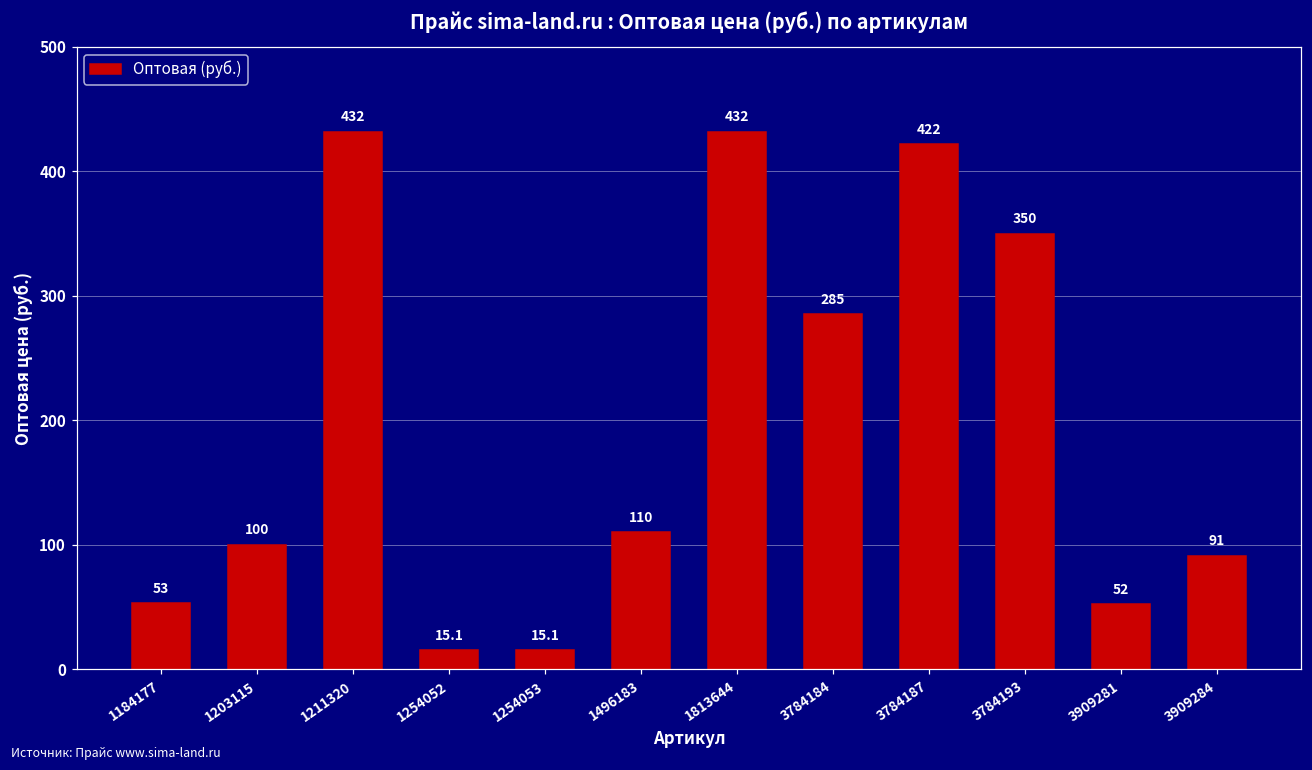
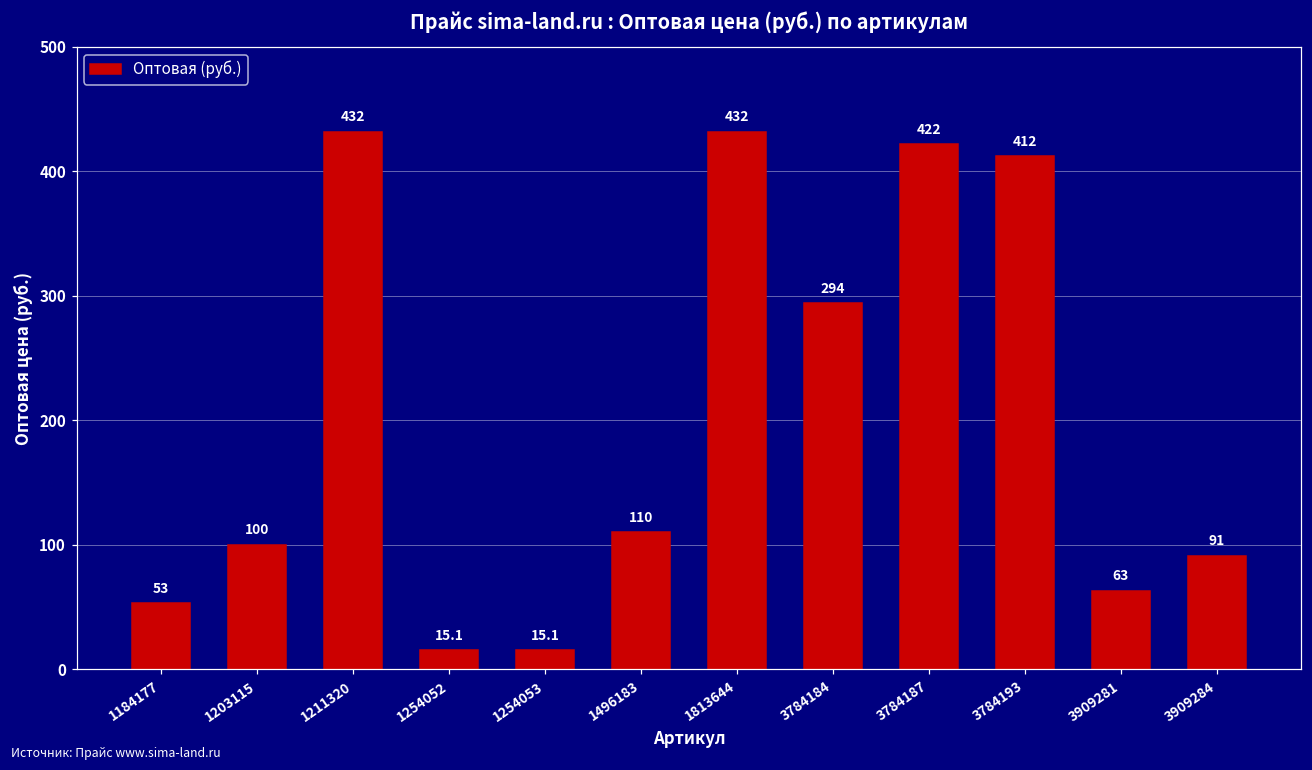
  {
    "1184177": 53,
    "1203115": 100,
    "1211320": 432,
    "1254052": 15.1,
    "1254053": 15.1,
    "1496183": 110,
    "1813644": 432,
-   "3784184": 285,
+   "3784184": 294,
    "3784187": 422,
-   "3784193": 350,
-   "3909281": 52,
+   "3784193": 412,
+   "3909281": 63,
    "3909284": 91
  }
